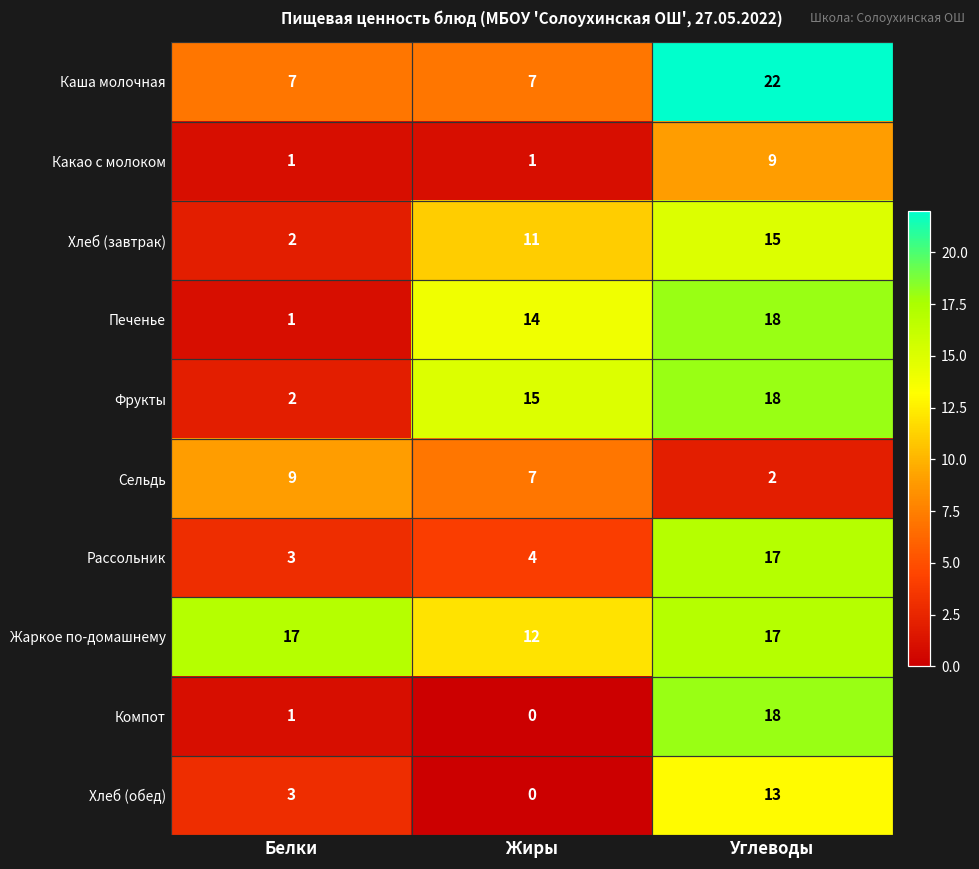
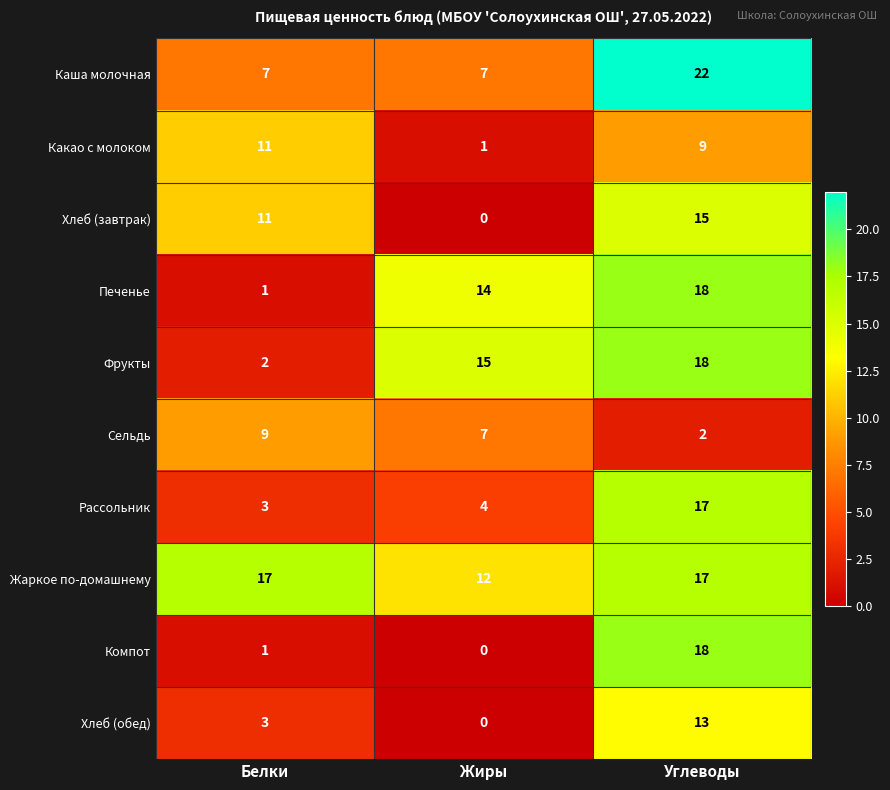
  {
    "Каша молочная": {
      "Белки": 7,
      "Жиры": 7,
      "Углеводы": 22
    },
    "Какао с молоком": {
-     "Белки": 1,
+     "Белки": 11,
      "Жиры": 1,
      "Углеводы": 9
    },
    "Хлеб (завтрак)": {
-     "Белки": 2,
-     "Жиры": 11,
+     "Белки": 11,
+     "Жиры": 0,
      "Углеводы": 15
    },
    "Печенье": {
      "Белки": 1,
      "Жиры": 14,
      "Углеводы": 18
    },
    "Фрукты": {
      "Белки": 2,
      "Жиры": 15,
      "Углеводы": 18
    },
    "Сельдь": {
      "Белки": 9,
      "Жиры": 7,
      "Углеводы": 2
    },
    "Рассольник": {
      "Белки": 3,
      "Жиры": 4,
      "Углеводы": 17
    },
    "Жаркое по-домашнему": {
      "Белки": 17,
      "Жиры": 12,
      "Углеводы": 17
    },
    "Компот": {
      "Белки": 1,
      "Жиры": 0,
      "Углеводы": 18
    },
    "Хлеб (обед)": {
      "Белки": 3,
      "Жиры": 0,
      "Углеводы": 13
    }
  }
